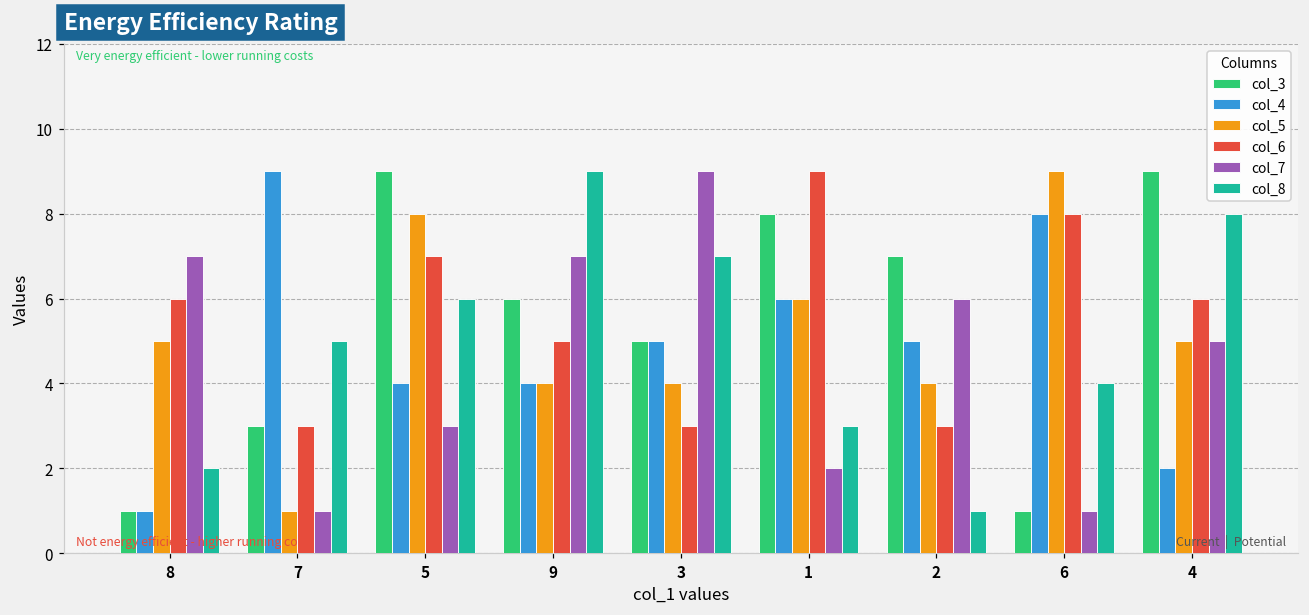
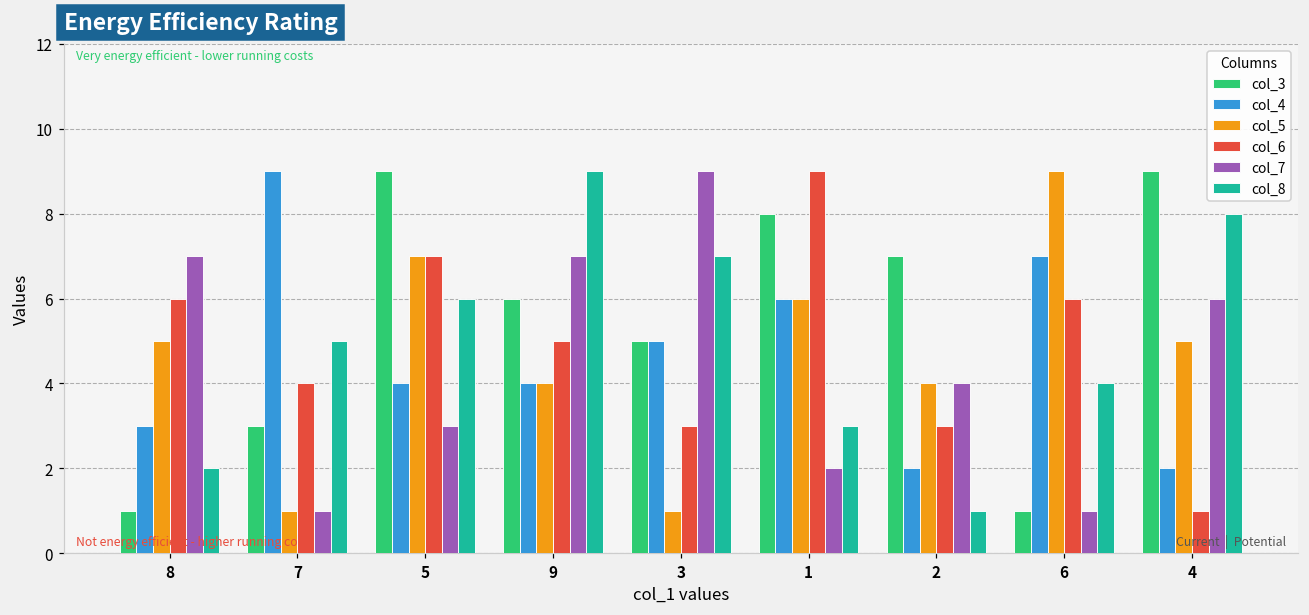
  {
    "col_4": {
-     "8": 1,
+     "8": 3,
      "7": 9,
      "5": 4,
      "9": 4,
      "3": 5,
      "1": 6,
-     "2": 5,
-     "6": 8,
+     "2": 2,
+     "6": 7,
      "4": 2
    },
    "col_5": {
      "8": 5,
      "7": 1,
-     "5": 8,
+     "5": 7,
      "9": 4,
-     "3": 4,
+     "3": 1,
      "1": 6,
      "2": 4,
      "6": 9,
      "4": 5
    },
    "col_6": {
      "8": 6,
-     "7": 3,
+     "7": 4,
      "5": 7,
      "9": 5,
      "3": 3,
      "1": 9,
      "2": 3,
-     "6": 8,
-     "4": 6
+     "6": 6,
+     "4": 1
    },
    "col_7": {
      "8": 7,
      "7": 1,
      "5": 3,
      "9": 7,
      "3": 9,
      "1": 2,
-     "2": 6,
+     "2": 4,
      "6": 1,
-     "4": 5
+     "4": 6
    }
  }
